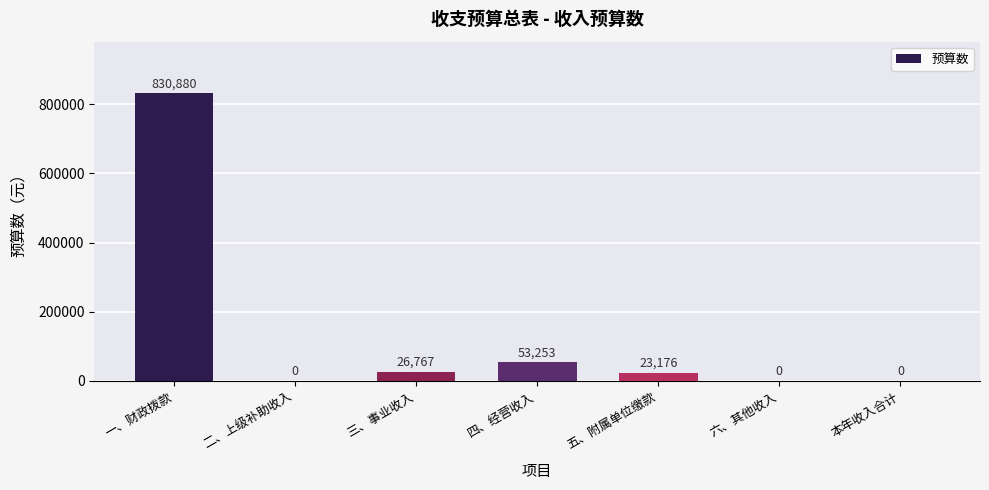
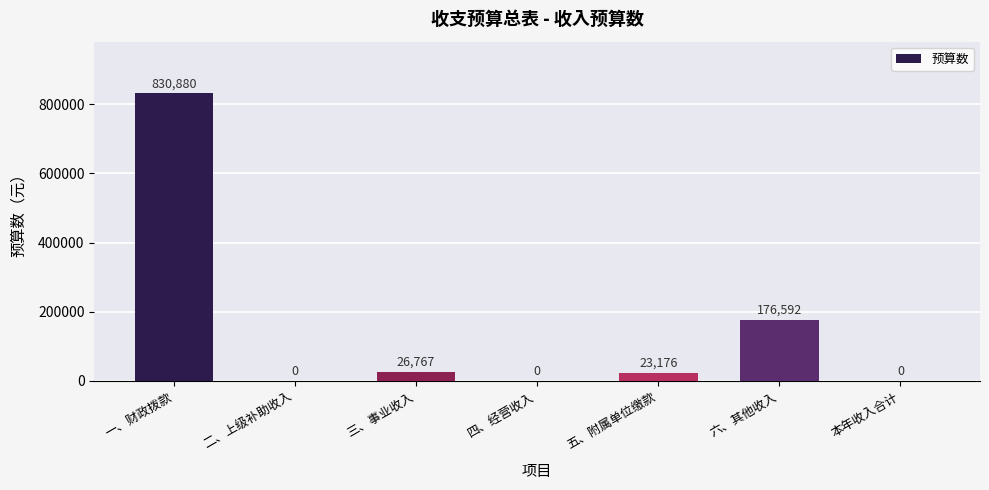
  {
    "一、财政拨款": "830,880",
    "二、上级补助收入": "0",
    "三、事业收入": "26,767",
-   "四、经营收入": "53,253",
+   "四、经营收入": "0",
    "五、附属单位缴款": "23,176",
-   "六、其他收入": "0",
+   "六、其他收入": "176,592",
    "本年收入合计": "0"
  }
